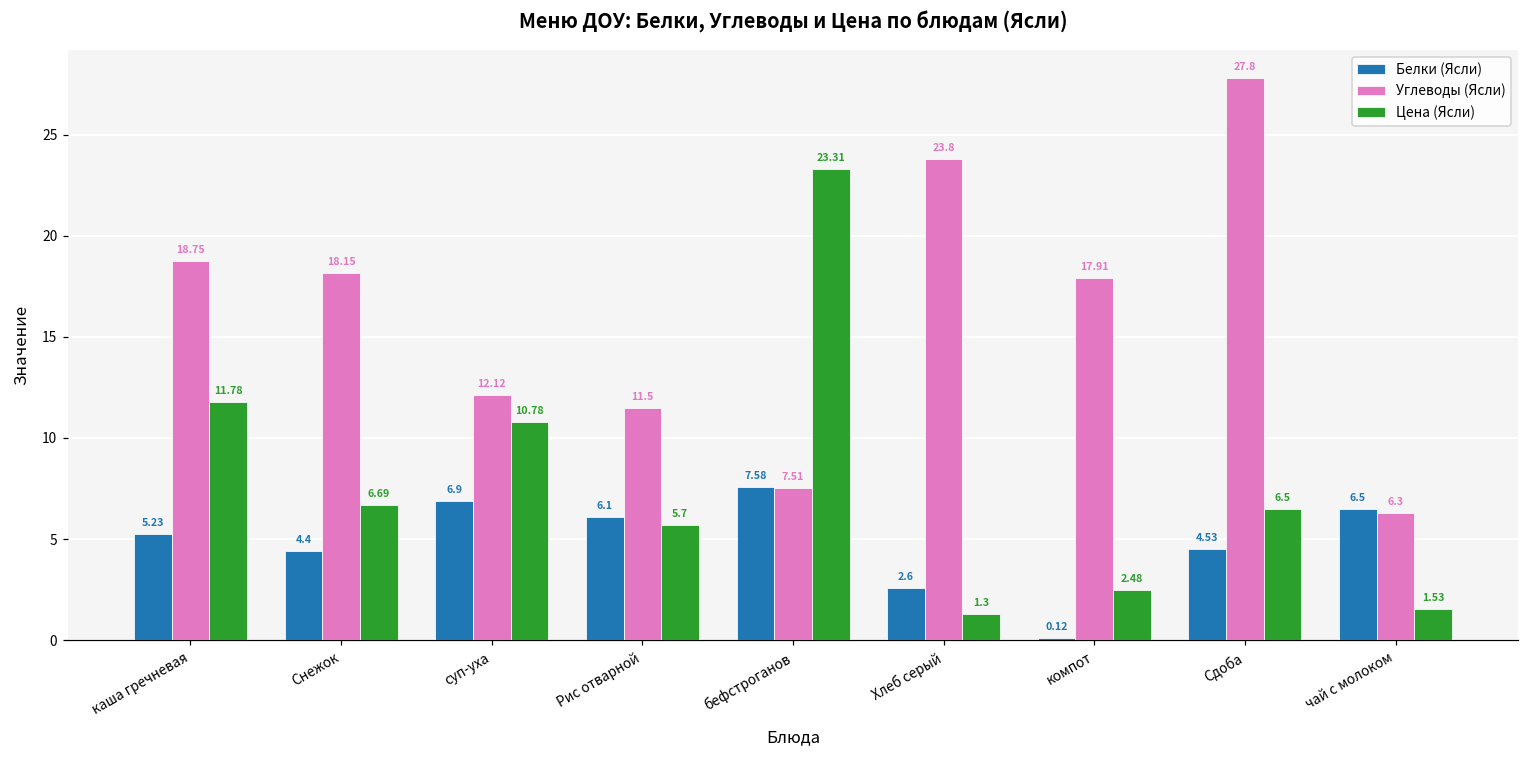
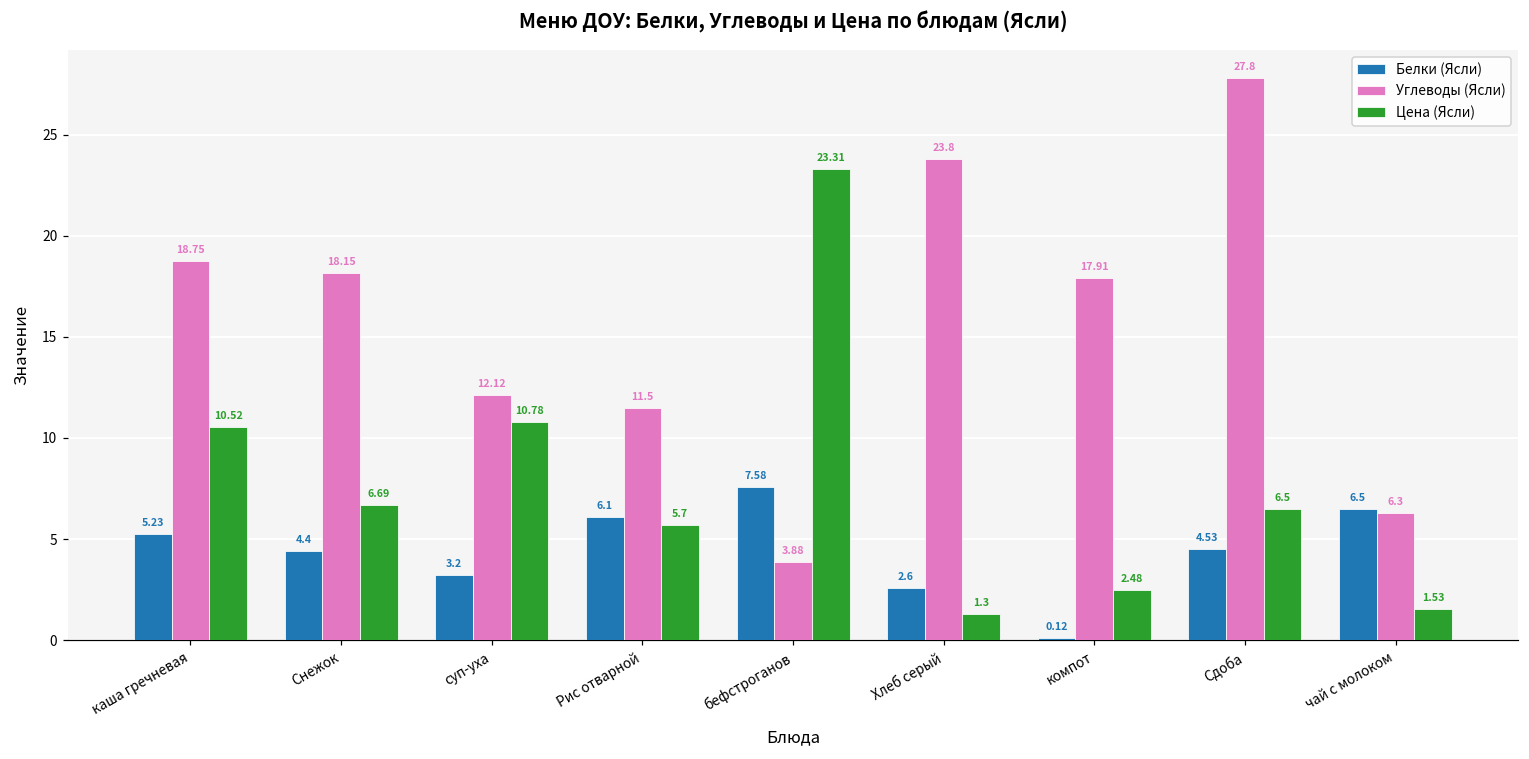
  {
    "Белки (Ясли)": {
      "каша гречневая": 5.23,
      "Снежок": 4.4,
-     "суп-уха": 6.9,
+     "суп-уха": 3.2,
      "Рис отварной": 6.1,
      "бефстроганов": 7.58,
      "Хлеб серый": 2.6,
      "компот": 0.12,
      "Сдоба": 4.53,
      "чай с молоком": 6.5
    },
    "Углеводы (Ясли)": {
      "каша гречневая": 18.75,
      "Снежок": 18.15,
      "суп-уха": 12.12,
      "Рис отварной": 11.5,
-     "бефстроганов": 7.51,
+     "бефстроганов": 3.88,
      "Хлеб серый": 23.8,
      "компот": 17.91,
      "Сдоба": 27.8,
      "чай с молоком": 6.3
    },
    "Цена (Ясли)": {
-     "каша гречневая": 11.78,
+     "каша гречневая": 10.52,
      "Снежок": 6.69,
      "суп-уха": 10.78,
      "Рис отварной": 5.7,
      "бефстроганов": 23.31,
      "Хлеб серый": 1.3,
      "компот": 2.48,
      "Сдоба": 6.5,
      "чай с молоком": 1.53
    }
  }
